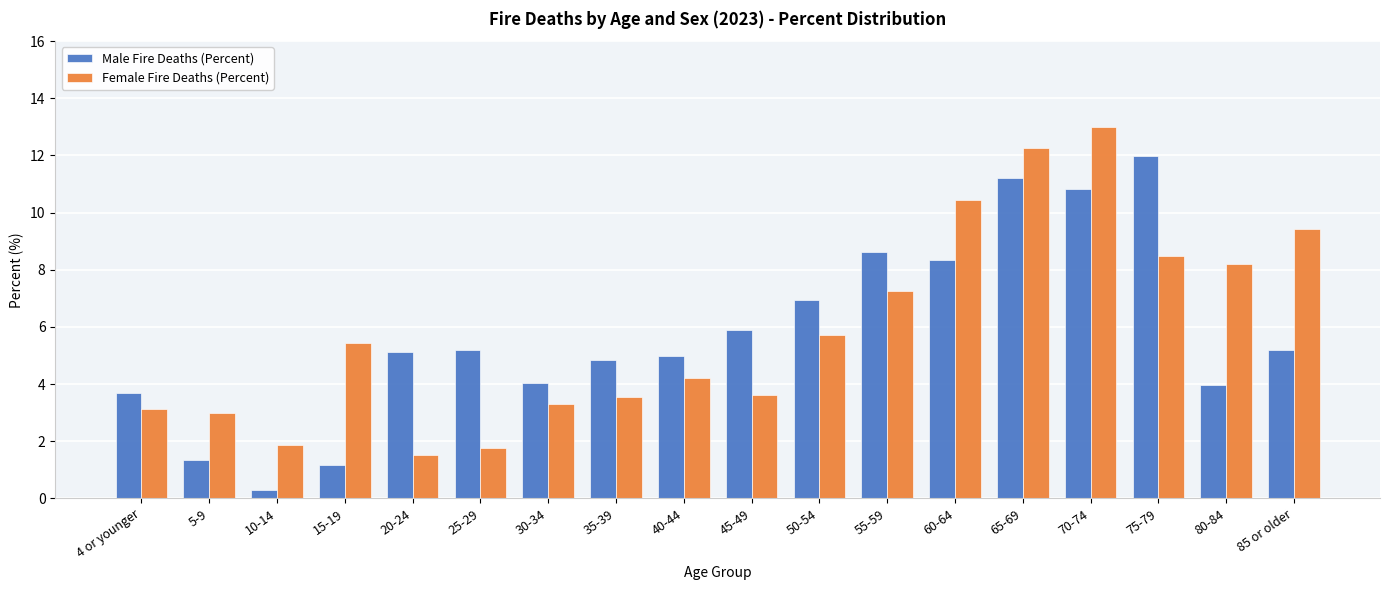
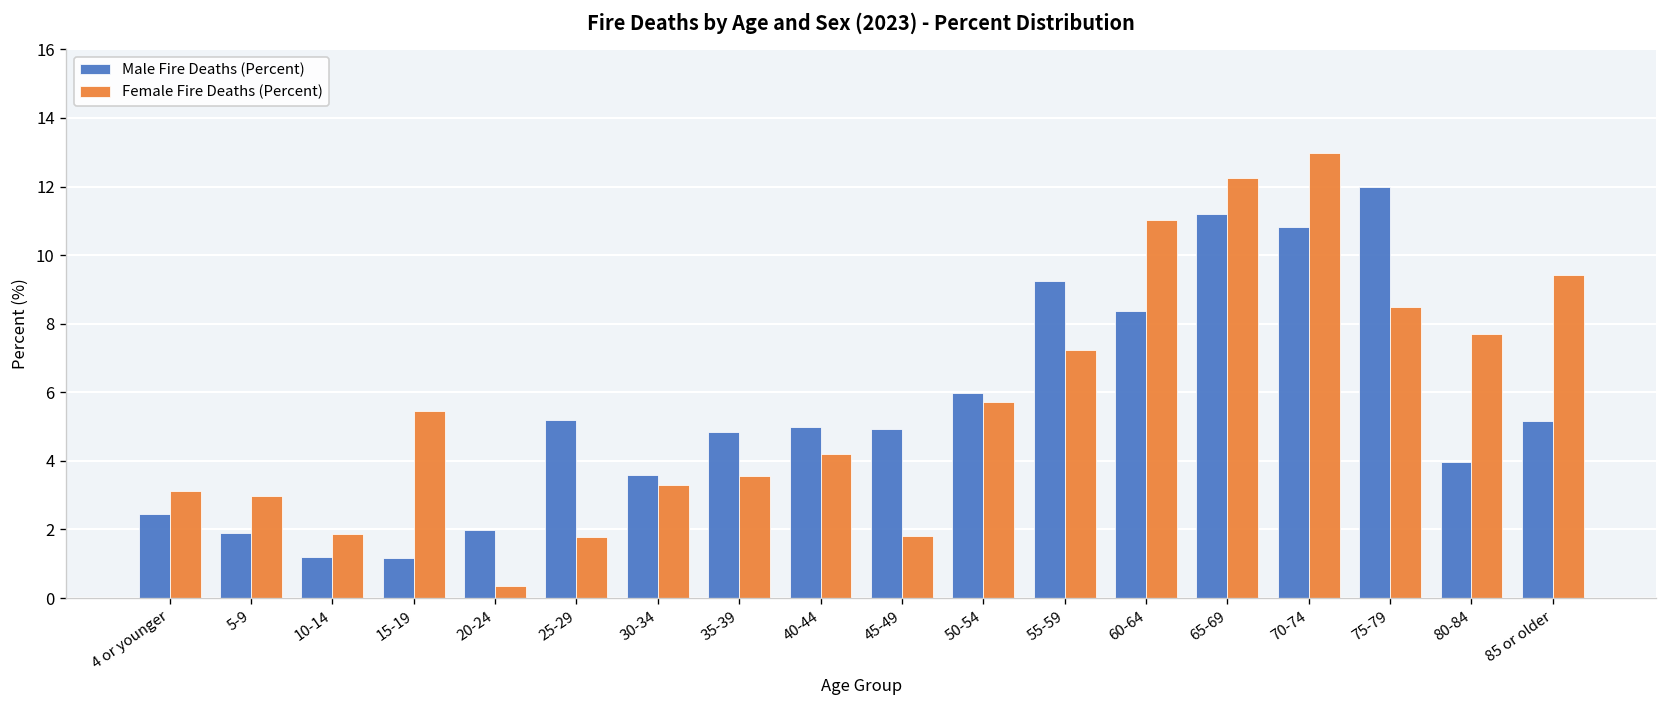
  {
    "Male Fire Deaths (Percent)": {
-     "4 or younger": 3.7,
-     "5-9": 1.3,
-     "10-14": 0.3,
+     "4 or younger": 2.4,
+     "5-9": 1.9,
+     "10-14": 1.2,
      "15-19": 1.2,
-     "20-24": 5.1,
+     "20-24": 2.0,
      "25-29": 5.2,
-     "30-34": 4.0,
+     "30-34": 3.6,
      "35-39": 4.8,
      "40-44": 5.0,
-     "45-49": 5.9,
-     "50-54": 6.9,
-     "55-59": 8.6,
+     "45-49": 4.9,
+     "50-54": 6.0,
+     "55-59": 9.2,
      "60-64": 8.4,
      "65-69": 11.2,
      "70-74": 10.8,
      "75-79": 12.0,
      "80-84": 4.0,
      "85 or older": 5.2
    },
    "Female Fire Deaths (Percent)": {
      "4 or younger": 3.1,
      "5-9": 3.0,
      "10-14": 1.9,
      "15-19": 5.4,
-     "20-24": 1.5,
+     "20-24": 0.4,
      "25-29": 1.8,
      "30-34": 3.3,
      "35-39": 3.5,
      "40-44": 4.2,
-     "45-49": 3.6,
+     "45-49": 1.8,
      "50-54": 5.7,
      "55-59": 7.2,
-     "60-64": 10.5,
+     "60-64": 11.0,
      "65-69": 12.2,
      "70-74": 13.0,
      "75-79": 8.5,
-     "80-84": 8.2,
+     "80-84": 7.7,
      "85 or older": 9.4
    }
  }
